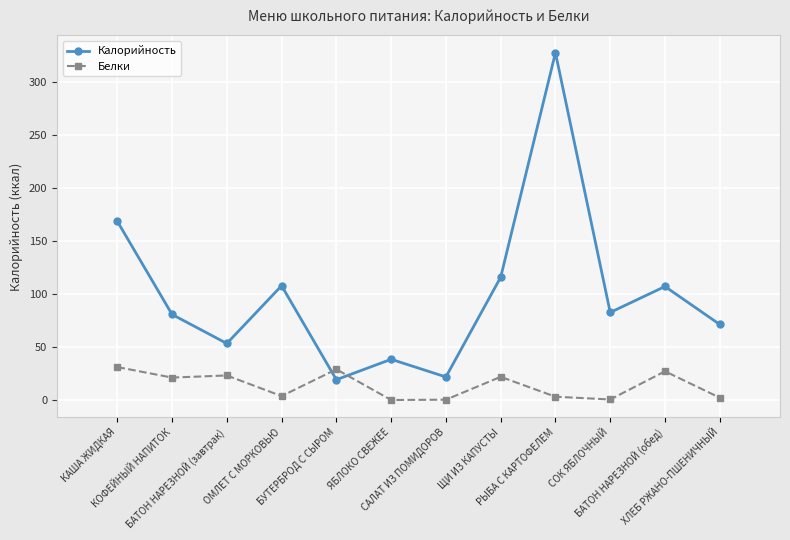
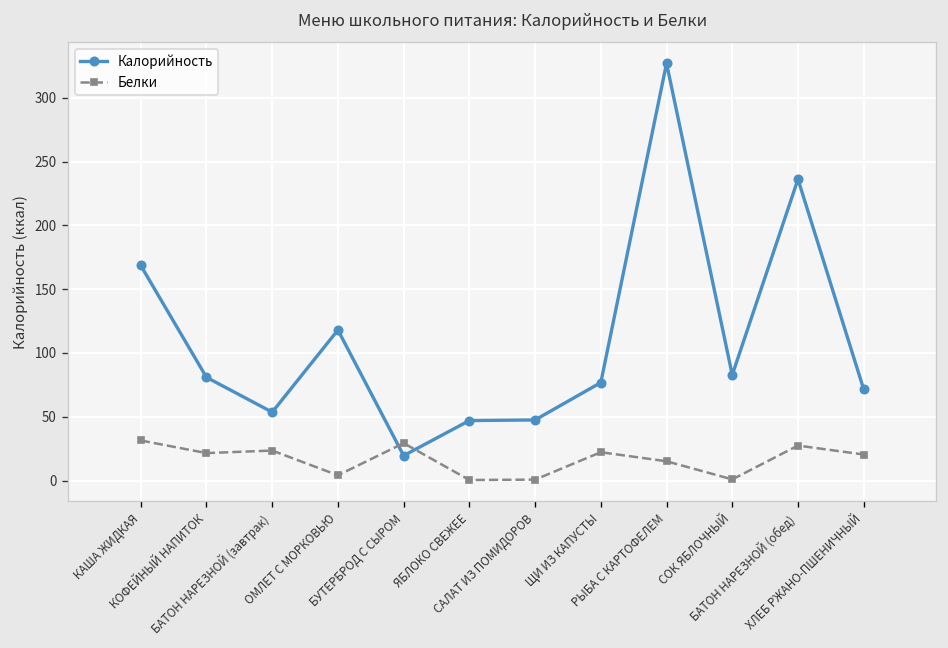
  {
    "Калорийность": {
      "КАША ЖИДКАЯ": 169,
      "КОФЕЙНЫЙ НАПИТОК": 81,
      "БАТОН НАРЕЗНОЙ (завтрак)": 54,
-     "ОМЛЕТ С МОРКОВЬЮ": 108,
+     "ОМЛЕТ С МОРКОВЬЮ": 118,
      "БУТЕРБРОД С СЫРОМ": 20,
-     "ЯБЛОКО СВЕЖЕЕ": 39,
-     "САЛАТ ИЗ ПОМИДОРОВ": 22,
-     "ЩИ ИЗ КАПУСТЫ": 116,
+     "ЯБЛОКО СВЕЖЕЕ": 47,
+     "САЛАТ ИЗ ПОМИДОРОВ": 48,
+     "ЩИ ИЗ КАПУСТЫ": 77,
      "РЫБА С КАРТОФЕЛЕМ": 327,
      "СОК ЯБЛОЧНЫЙ": 83,
-     "БАТОН НАРЕЗНОЙ (обед)": 107,
+     "БАТОН НАРЕЗНОЙ (обед)": 236,
      "ХЛЕБ РЖАНО-ПШЕНИЧНЫЙ": 72
    },
    "Белки": {
      "КАША ЖИДКАЯ": 31,
      "КОФЕЙНЫЙ НАПИТОК": 22,
      "БАТОН НАРЕЗНОЙ (завтрак)": 24,
      "ОМЛЕТ С МОРКОВЬЮ": 4,
      "БУТЕРБРОД С СЫРОМ": 29,
      "ЯБЛОКО СВЕЖЕЕ": 0,
      "САЛАТ ИЗ ПОМИДОРОВ": 1,
      "ЩИ ИЗ КАПУСТЫ": 22,
-     "РЫБА С КАРТОФЕЛЕМ": 4,
+     "РЫБА С КАРТОФЕЛЕМ": 15,
      "СОК ЯБЛОЧНЫЙ": 1,
      "БАТОН НАРЕЗНОЙ (обед)": 27,
-     "ХЛЕБ РЖАНО-ПШЕНИЧНЫЙ": 3
+     "ХЛЕБ РЖАНО-ПШЕНИЧНЫЙ": 20
    }
  }
